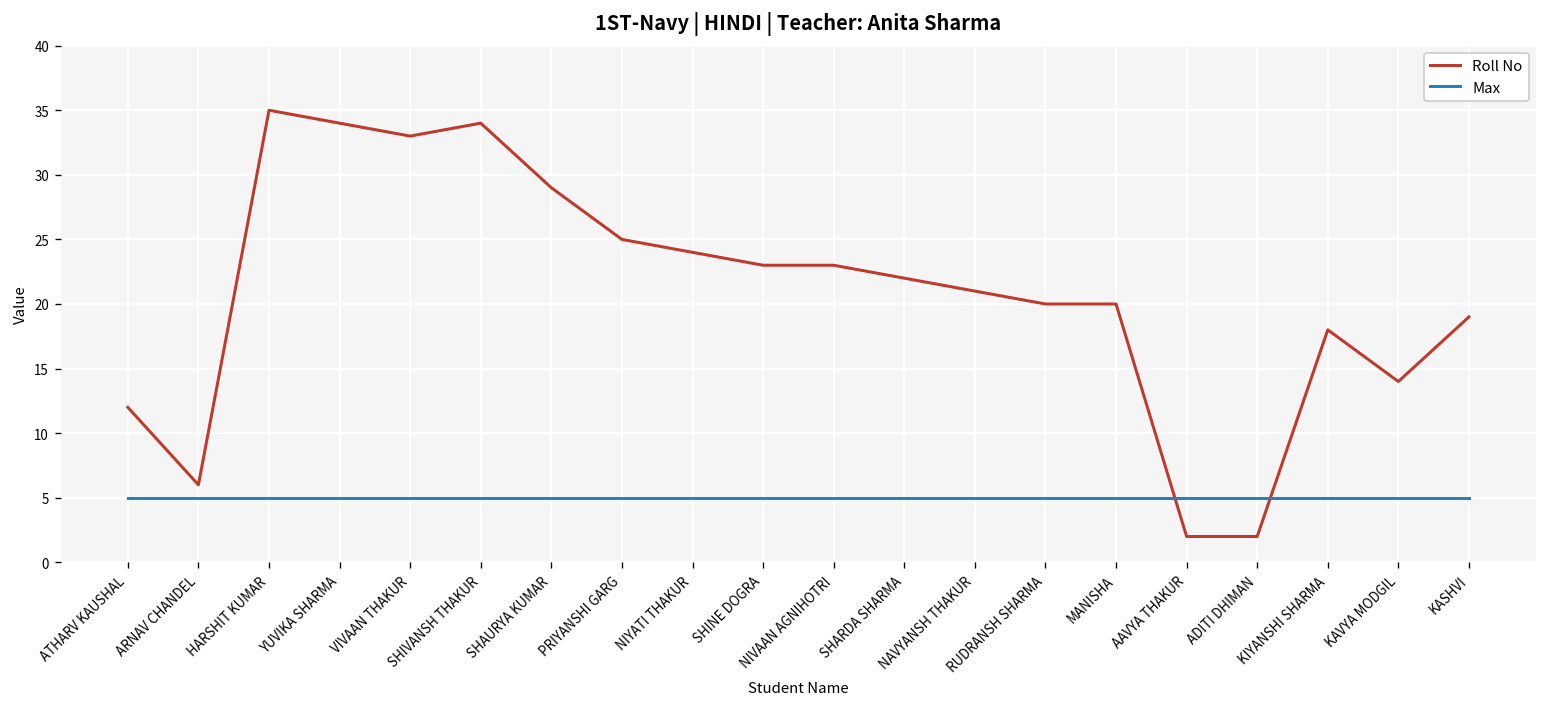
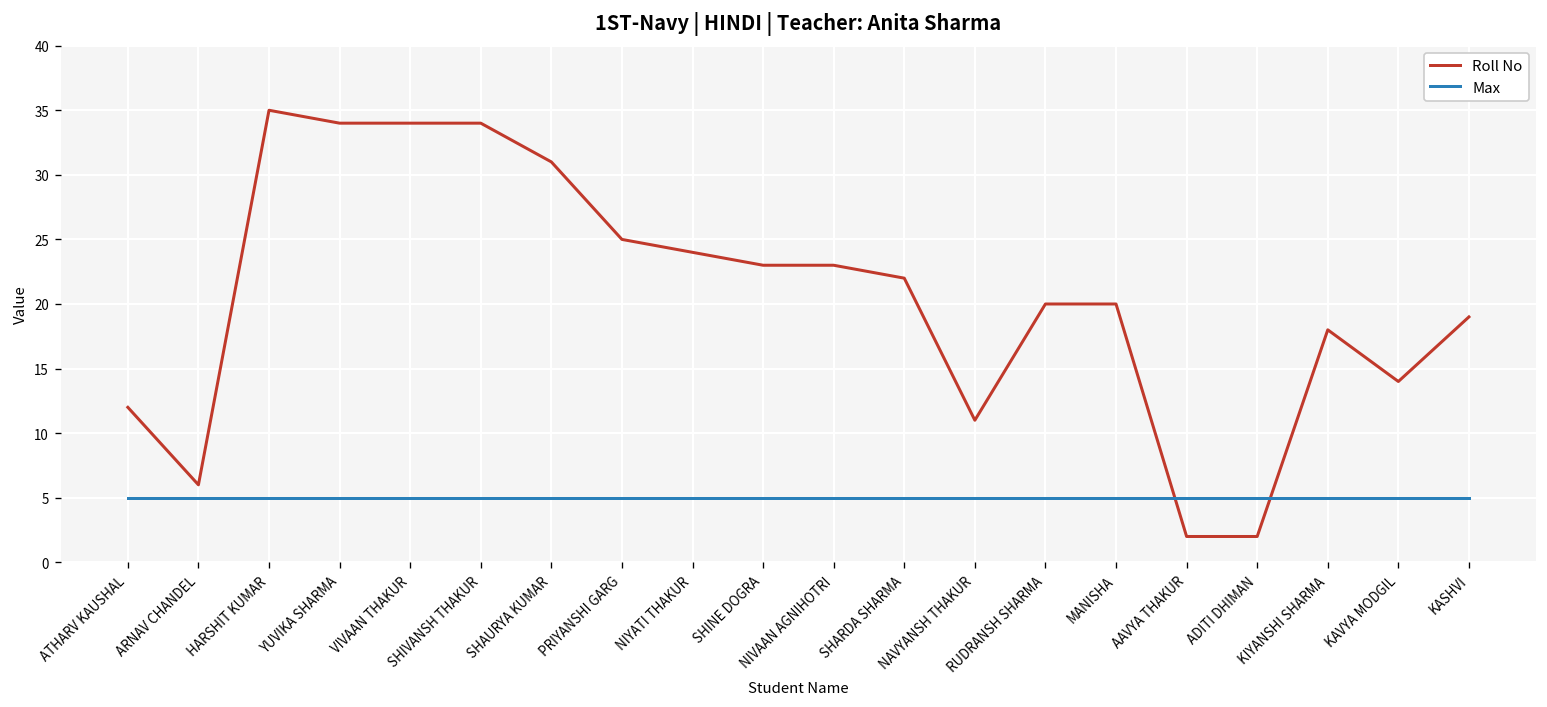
  {
    "Roll No": {
      "ATHARV KAUSHAL": 12,
      "ARNAV CHANDEL": 6,
      "HARSHIT KUMAR": 35,
      "YUVIKA SHARMA": 34,
-     "VIVAAN THAKUR": 33,
+     "VIVAAN THAKUR": 34,
      "SHIVANSH THAKUR": 34,
-     "SHAURYA KUMAR": 29,
+     "SHAURYA KUMAR": 31,
      "PRIYANSHI GARG": 25,
      "NIYATI THAKUR": 24,
      "SHINE DOGRA": 23,
      "NIVAAN AGNIHOTRI": 23,
      "SHARDA SHARMA": 22,
-     "NAVYANSH THAKUR": 21,
+     "NAVYANSH THAKUR": 11,
      "RUDRANSH SHARMA": 20,
      "MANISHA": 20,
      "AAVYA THAKUR": 2,
      "ADITI DHIMAN": 2,
      "KIYANSHI SHARMA": 18,
      "KAVYA MODGIL": 14,
      "KASHVI": 19
    },
    "Max": {
      "ATHARV KAUSHAL": 5,
      "ARNAV CHANDEL": 5,
      "HARSHIT KUMAR": 5,
      "YUVIKA SHARMA": 5,
      "VIVAAN THAKUR": 5,
      "SHIVANSH THAKUR": 5,
      "SHAURYA KUMAR": 5,
      "PRIYANSHI GARG": 5,
      "NIYATI THAKUR": 5,
      "SHINE DOGRA": 5,
      "NIVAAN AGNIHOTRI": 5,
      "SHARDA SHARMA": 5,
      "NAVYANSH THAKUR": 5,
      "RUDRANSH SHARMA": 5,
      "MANISHA": 5,
      "AAVYA THAKUR": 5,
      "ADITI DHIMAN": 5,
      "KIYANSHI SHARMA": 5,
      "KAVYA MODGIL": 5,
      "KASHVI": 5
    }
  }
